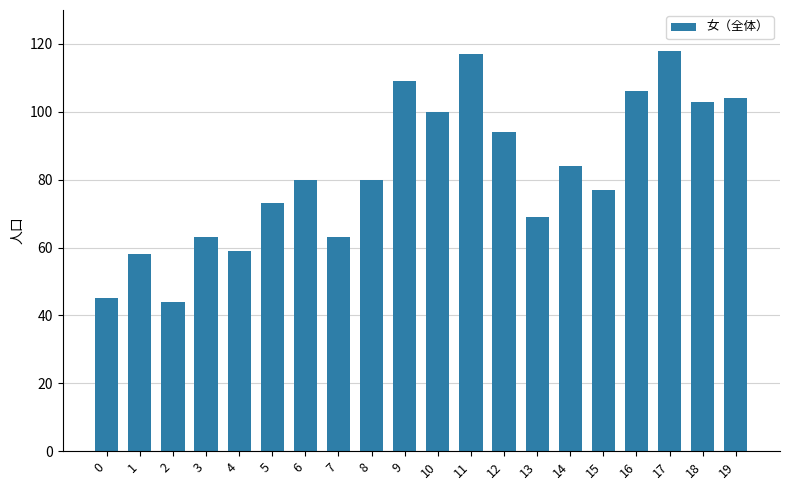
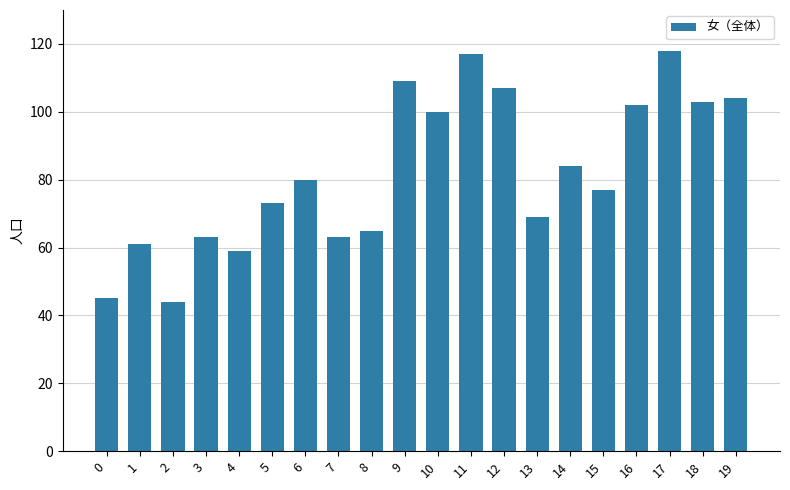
  {
    "0": 45,
-   "1": 58,
+   "1": 61,
    "2": 44,
    "3": 63,
    "4": 59,
    "5": 73,
    "6": 80,
    "7": 63,
-   "8": 80,
+   "8": 65,
    "9": 109,
    "10": 100,
    "11": 117,
-   "12": 94,
+   "12": 107,
    "13": 69,
    "14": 84,
    "15": 77,
-   "16": 106,
+   "16": 102,
    "17": 118,
    "18": 103,
    "19": 104
  }
